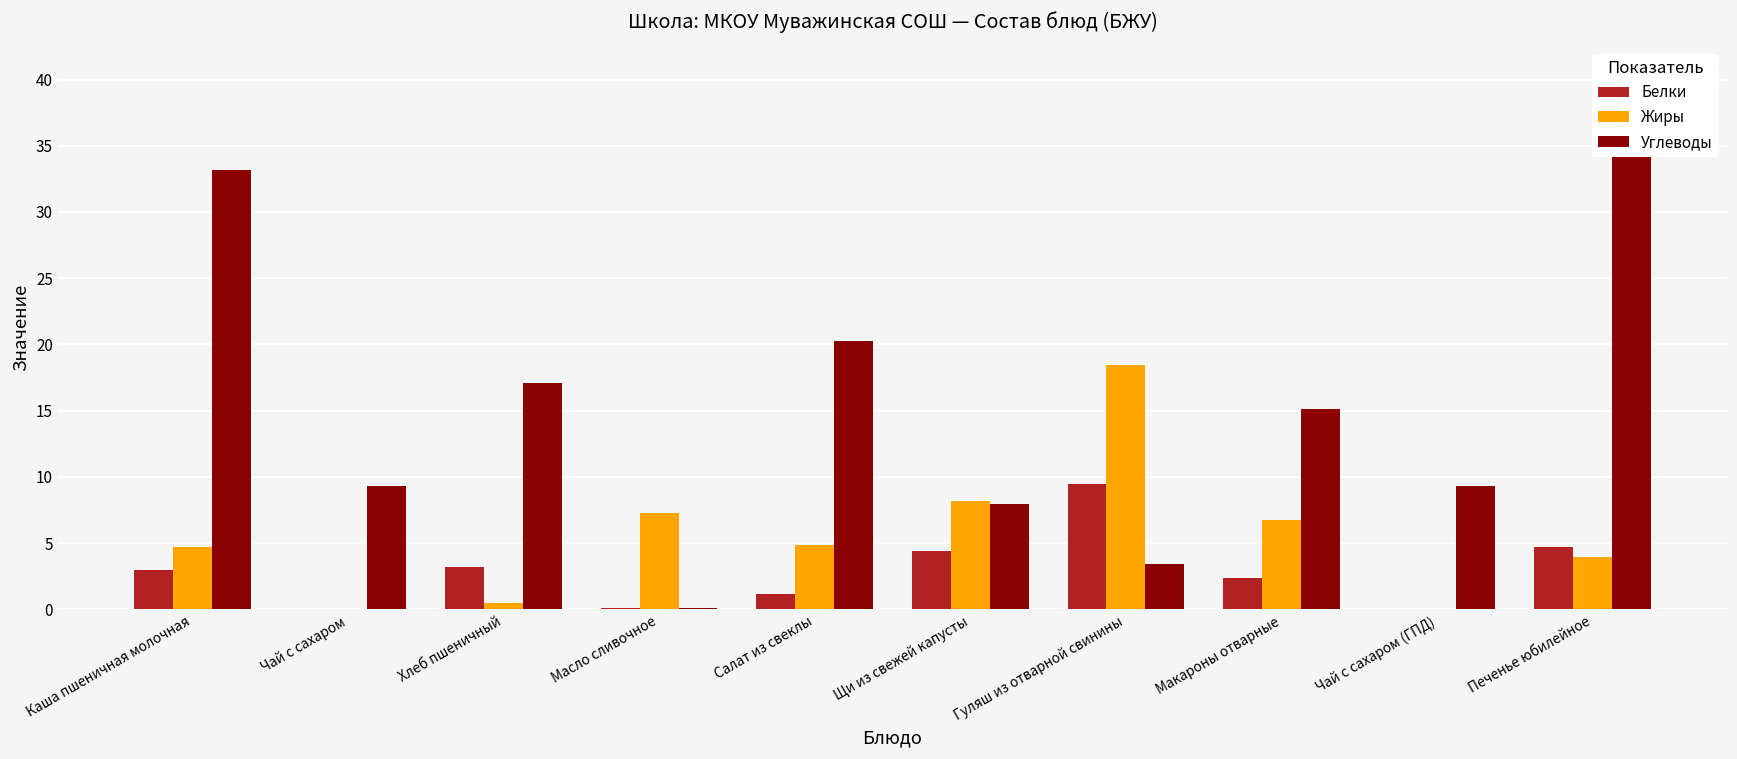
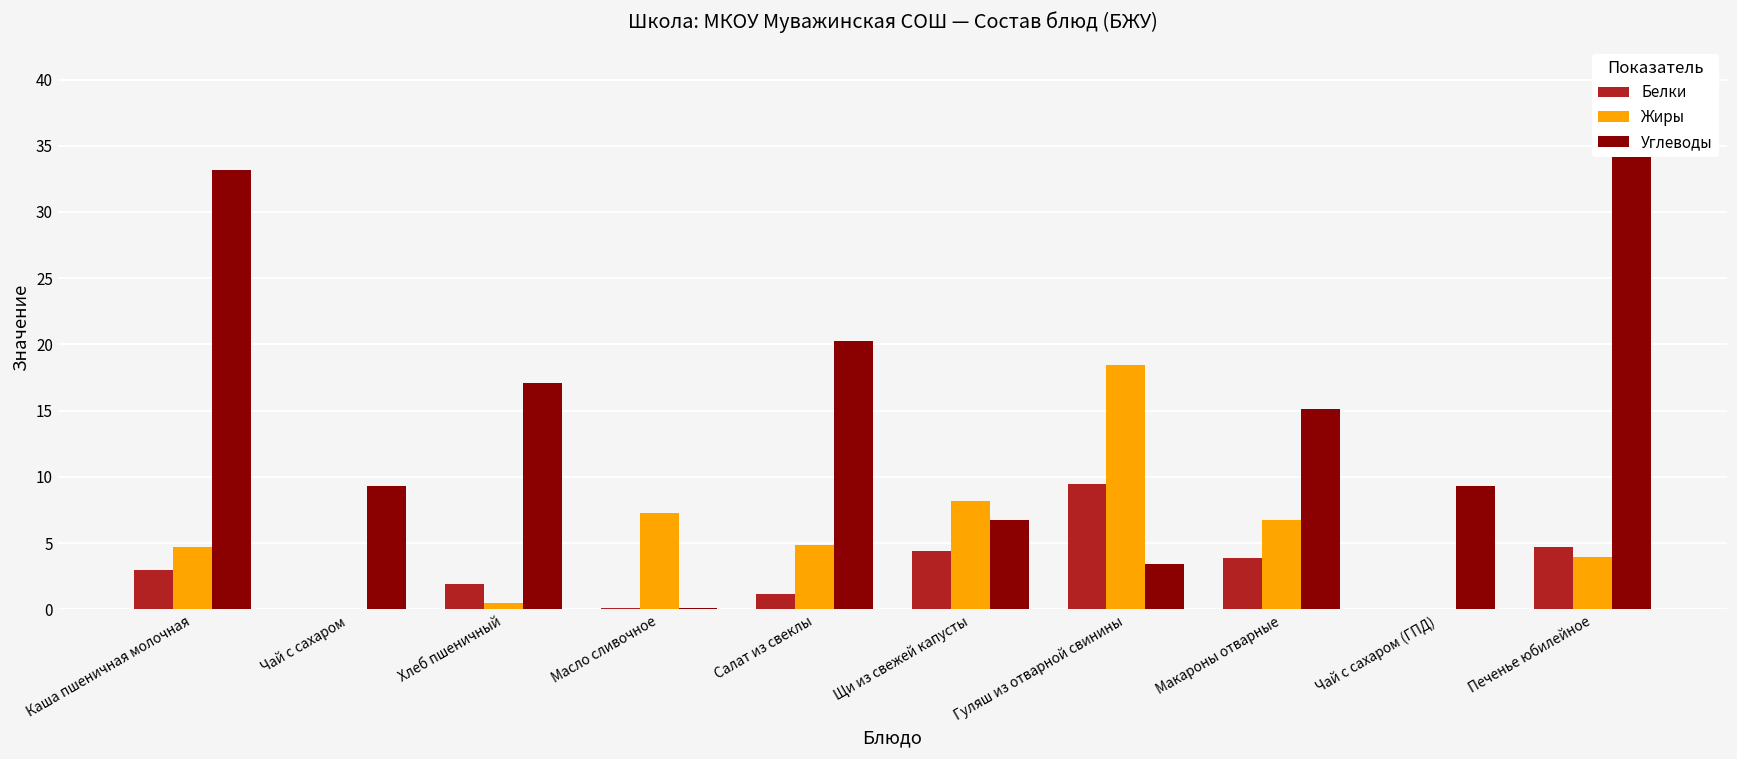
  {
    "Белки": {
      "Каша пшеничная молочная": 3.0,
-     "Хлеб пшеничный": 3.2,
+     "Хлеб пшеничный": 1.9,
      "Салат из свеклы": 1.1,
      "Щи из свежей капусты": 4.4,
      "Гуляш из отварной свинины": 9.4,
-     "Макароны отварные": 2.4,
+     "Макароны отварные": 3.9,
      "Печенье юбилейное": 4.7
    },
    "Жиры": {
      "Каша пшеничная молочная": 4.7,
      "Хлеб пшеничный": 0.5,
      "Масло сливочное": 7.3,
      "Салат из свеклы": 4.9,
      "Щи из свежей капусты": 8.2,
      "Гуляш из отварной свинины": 18.5,
      "Макароны отварные": 6.8,
      "Печенье юбилейное": 4.0
    },
    "Углеводы": {
      "Каша пшеничная молочная": 33.2,
      "Чай с сахаром": 9.3,
      "Хлеб пшеничный": 17.1,
      "Салат из свеклы": 20.3,
-     "Щи из свежей капусты": 8.0,
+     "Щи из свежей капусты": 6.7,
      "Гуляш из отварной свинины": 3.4,
      "Макароны отварные": 15.1,
      "Чай с сахаром (ГПД)": 9.3
    }
  }
